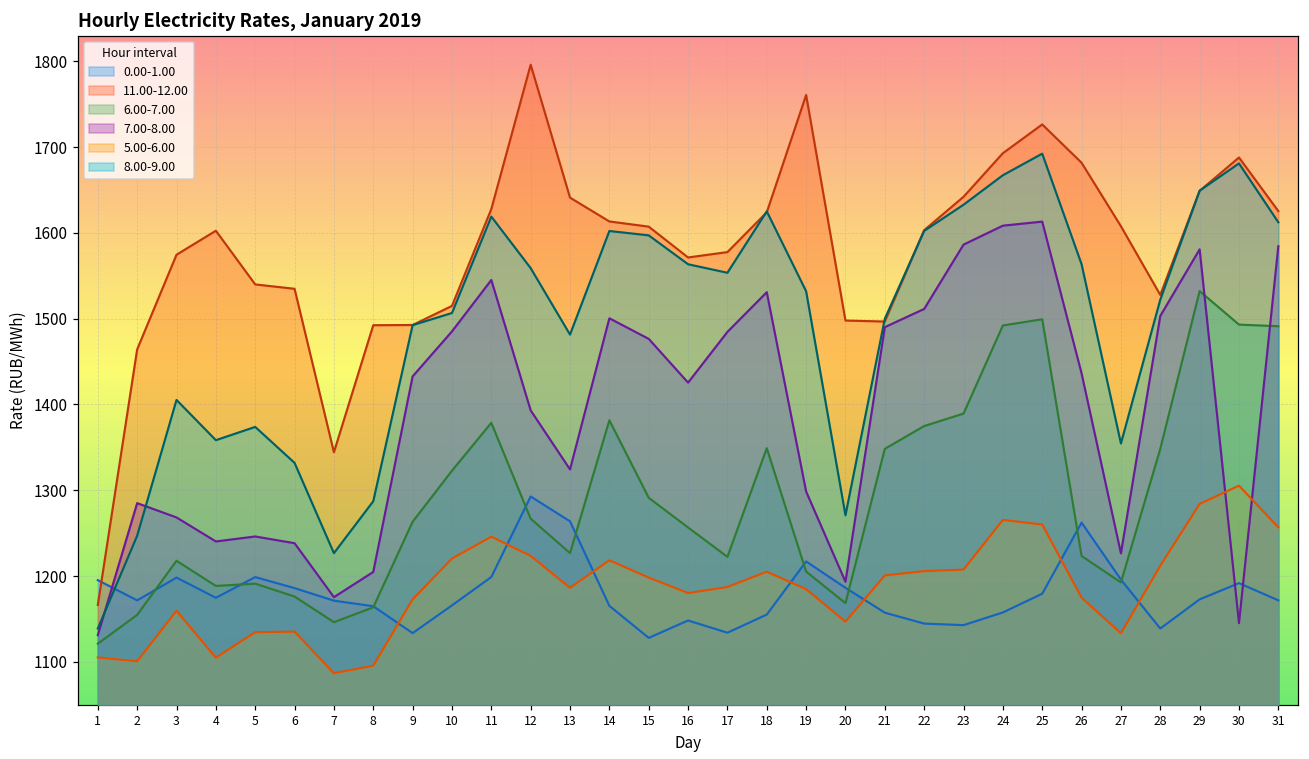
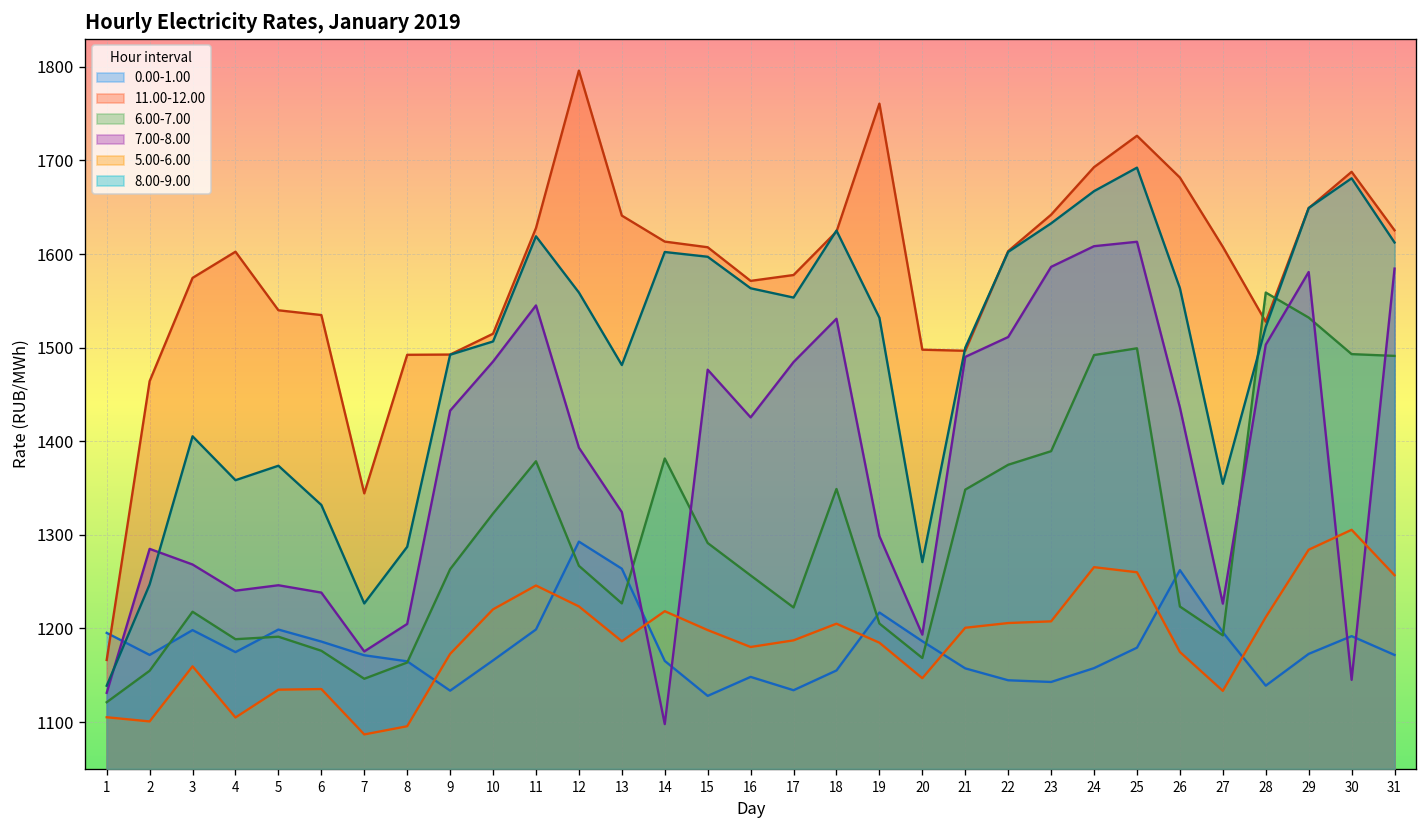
  {
    "6.00-7.00": {
      "1": 1120,
      "2": 1150,
      "3": 1220,
      "4": 1190,
      "5": 1190,
      "6": 1180,
      "7": 1150,
      "9": 1260,
      "10": 1320,
      "11": 1380,
      "12": 1270,
      "13": 1230,
      "14": 1380,
      "15": 1290,
      "16": 1260,
      "17": 1220,
      "18": 1350,
      "19": 1210,
      "20": 1170,
      "21": 1350,
      "22": 1370,
      "23": 1390,
      "24": 1490,
      "25": 1500,
      "26": 1220,
      "27": 1190,
-     "28": 1350,
+     "28": 1560,
      "29": 1530,
      "30": 1490,
      "31": 1490
    },
    "7.00-8.00": {
      "1": 1130,
      "2": 1290,
      "3": 1270,
      "4": 1240,
      "5": 1250,
      "6": 1240,
      "7": 1180,
      "8": 1200,
      "9": 1430,
      "10": 1490,
      "11": 1550,
      "12": 1390,
      "13": 1320,
-     "14": 1500,
+     "14": 1100,
      "15": 1480,
      "16": 1430,
      "17": 1480,
      "18": 1530,
      "19": 1300,
      "20": 1190,
      "21": 1490,
      "22": 1510,
      "23": 1590,
      "24": 1610,
      "25": 1610,
      "26": 1440,
      "27": 1230,
      "28": 1500,
      "29": 1580,
      "30": 1150,
      "31": 1580
    }
  }
